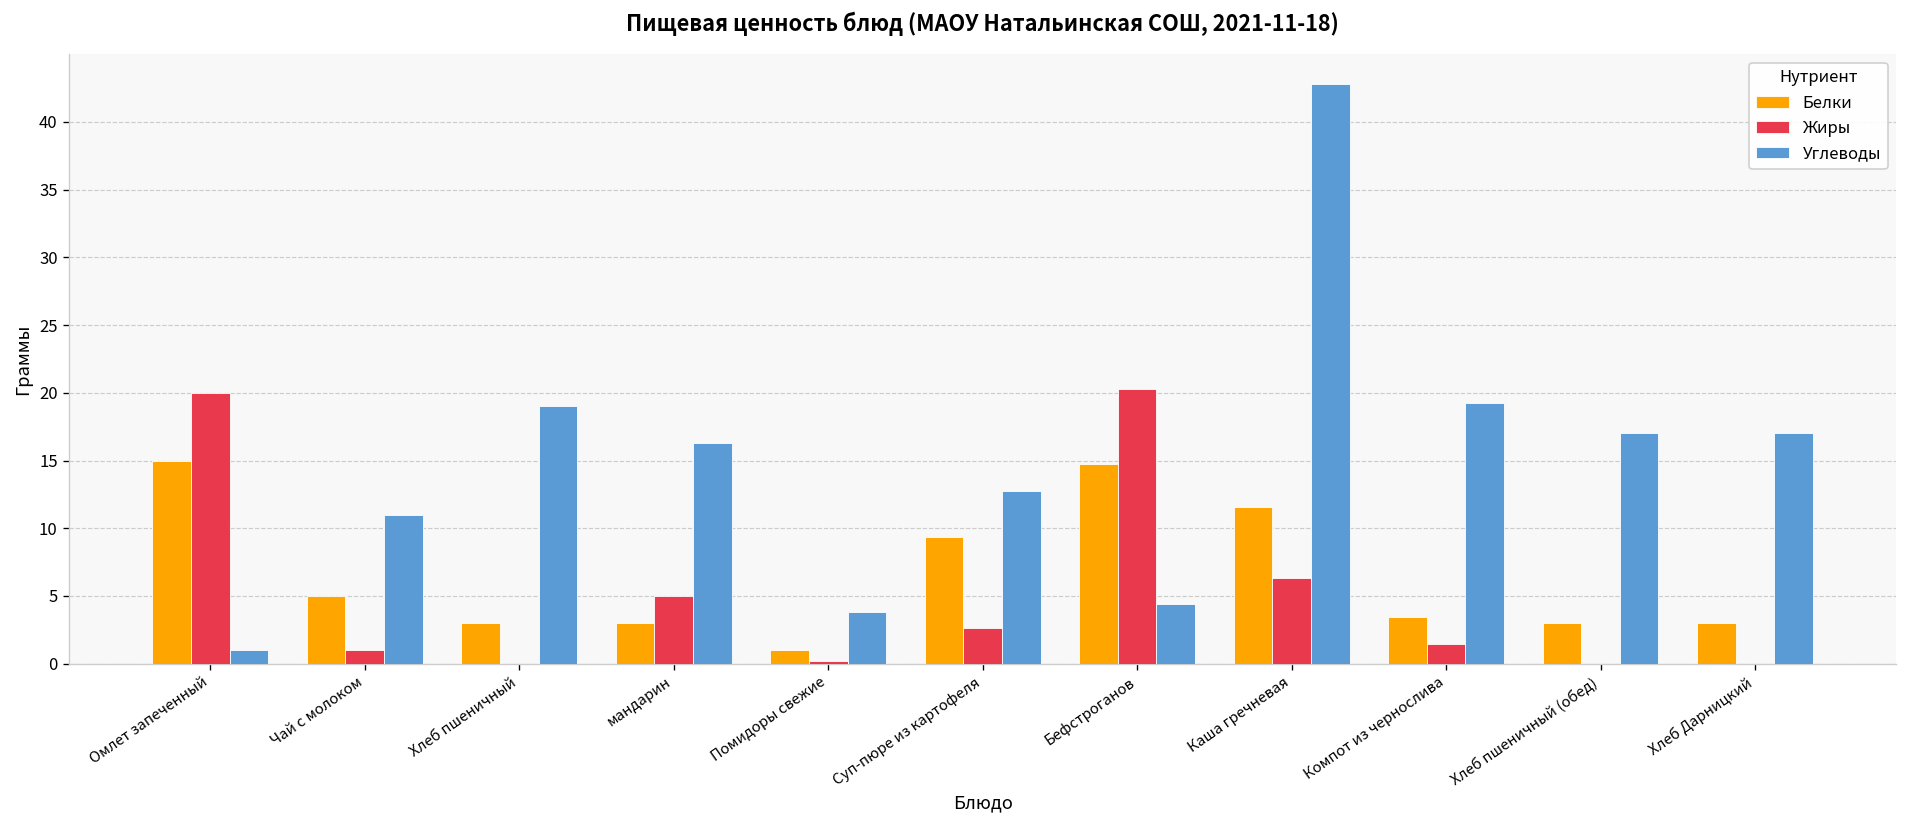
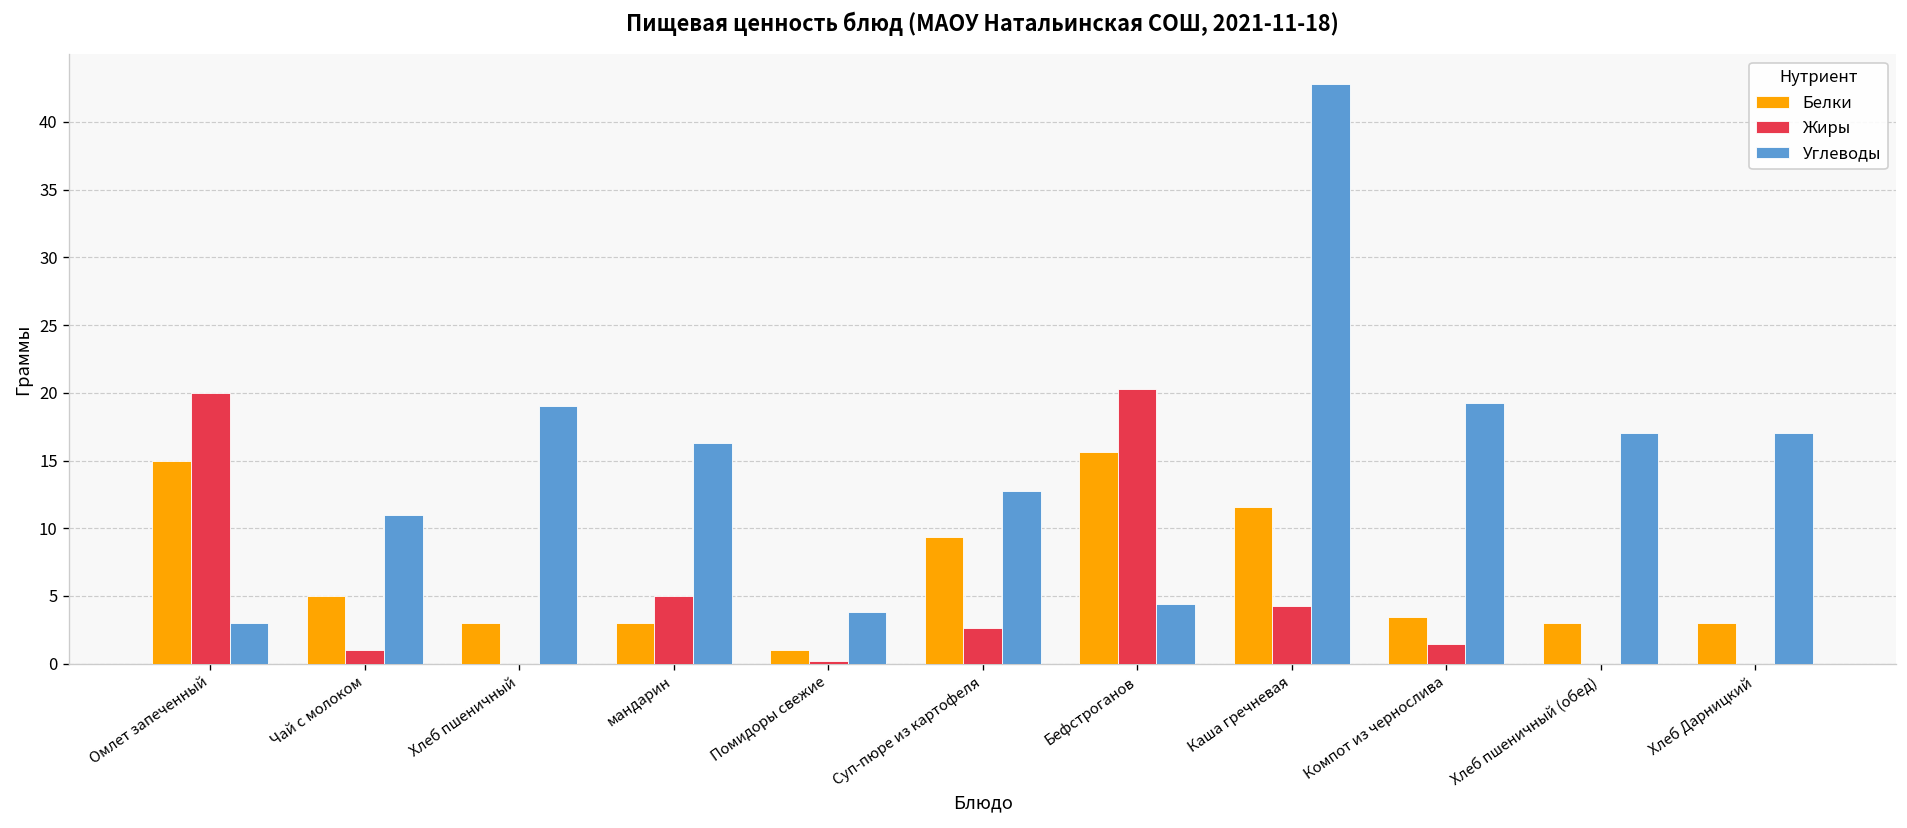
  {
    "Белки": {
      "Омлет запеченный": 15.0,
      "Чай с молоком": 5.0,
      "Хлеб пшеничный": 3.0,
      "мандарин": 3.0,
      "Помидоры свежие": 1.0,
      "Суп-пюре из картофеля": 9.3,
-     "Бефстроганов": 14.7,
+     "Бефстроганов": 15.6,
      "Каша гречневая": 11.5,
      "Компот из чернослива": 3.5,
      "Хлеб пшеничный (обед)": 3.0,
      "Хлеб Дарницкий": 3.0
    },
    "Жиры": {
      "Омлет запеченный": 20.0,
      "Чай с молоком": 1.0,
      "Хлеб пшеничный": 0.0,
      "мандарин": 5.0,
      "Суп-пюре из картофеля": 2.6,
      "Бефстроганов": 20.3,
-     "Каша гречневая": 6.3,
+     "Каша гречневая": 4.2,
      "Компот из чернослива": 1.5,
      "Хлеб пшеничный (обед)": 0.0,
      "Хлеб Дарницкий": 0.0
    },
    "Углеводы": {
-     "Омлет запеченный": 1,
+     "Омлет запеченный": 3,
      "Чай с молоком": 11,
      "Хлеб пшеничный": 19,
      "мандарин": 16.3,
      "Помидоры свежие": 4,
      "Суп-пюре из картофеля": 12.7,
      "Бефстроганов": 4.4,
      "Каша гречневая": 43,
      "Компот из чернослива": 19.3,
      "Хлеб пшеничный (обед)": 17,
      "Хлеб Дарницкий": 17
    }
  }
